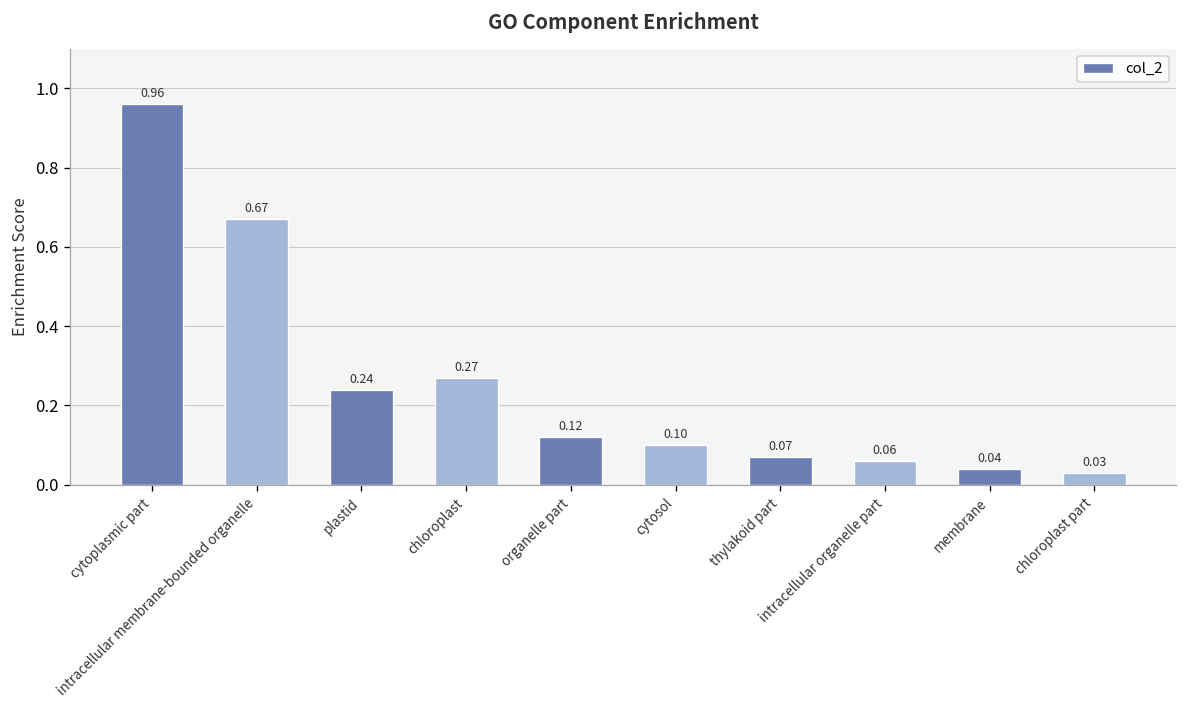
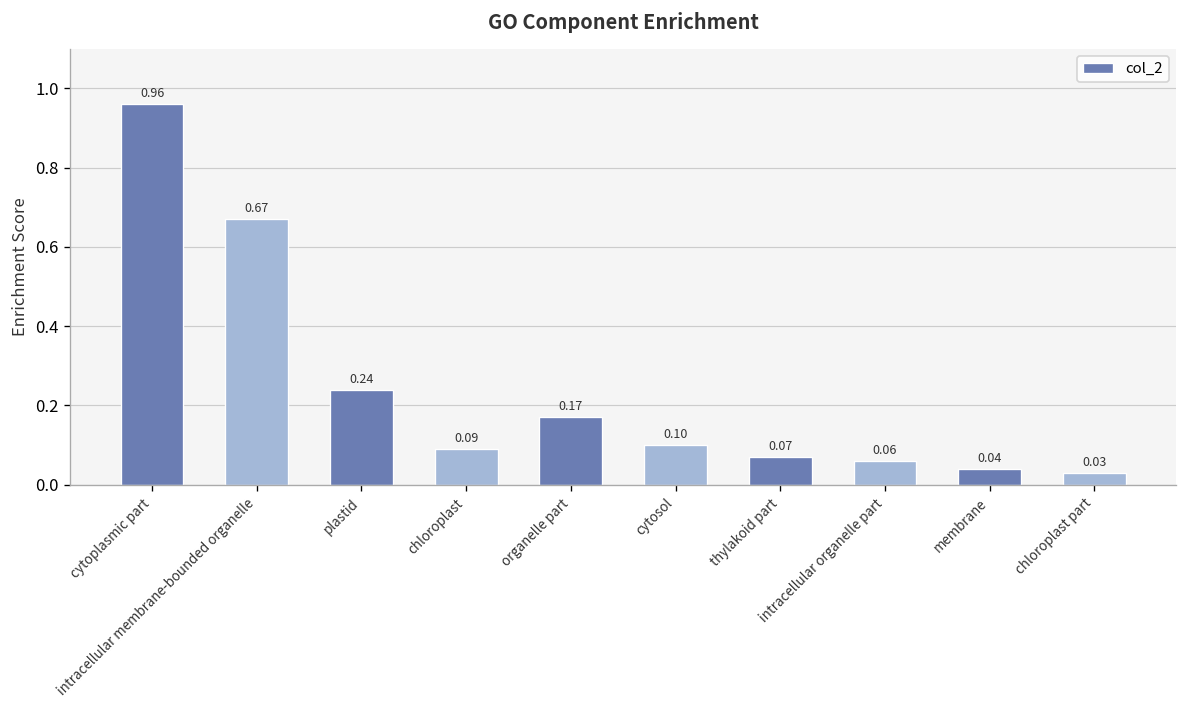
  {
    "cytoplasmic part": 0.96,
    "intracellular membrane-bounded organelle": 0.67,
    "plastid": 0.24,
-   "chloroplast": 0.27,
-   "organelle part": 0.12,
+   "chloroplast": 0.09,
+   "organelle part": 0.17,
    "cytosol": 0.10,
    "thylakoid part": 0.07,
    "intracellular organelle part": 0.06,
    "membrane": 0.04,
    "chloroplast part": 0.03
  }
